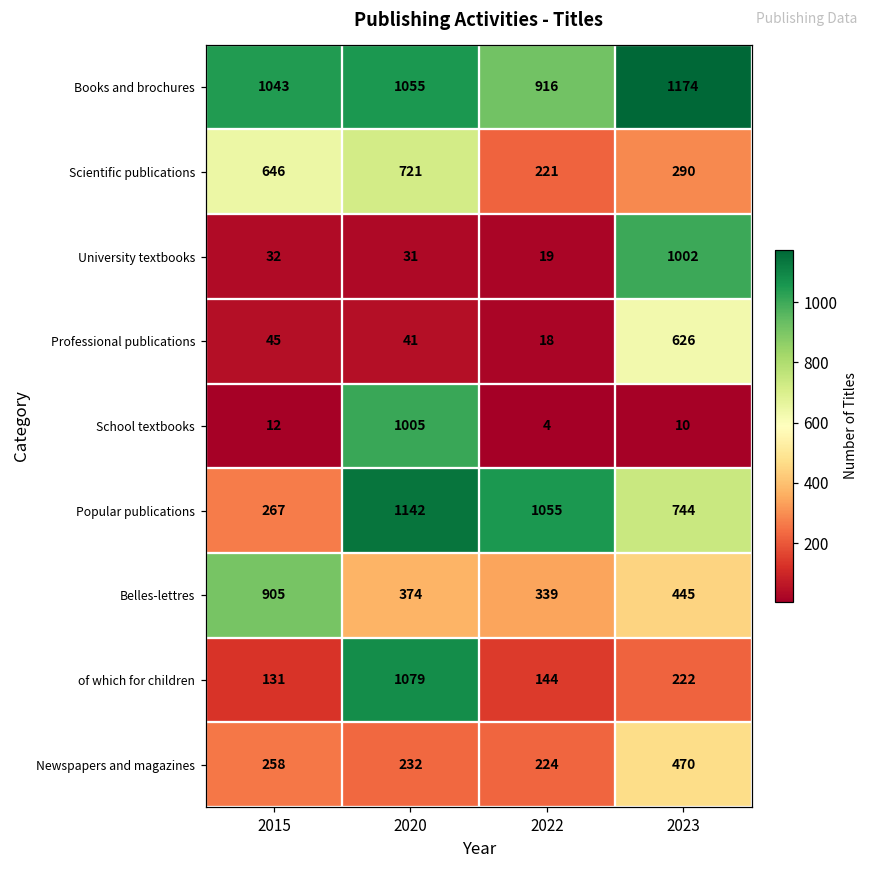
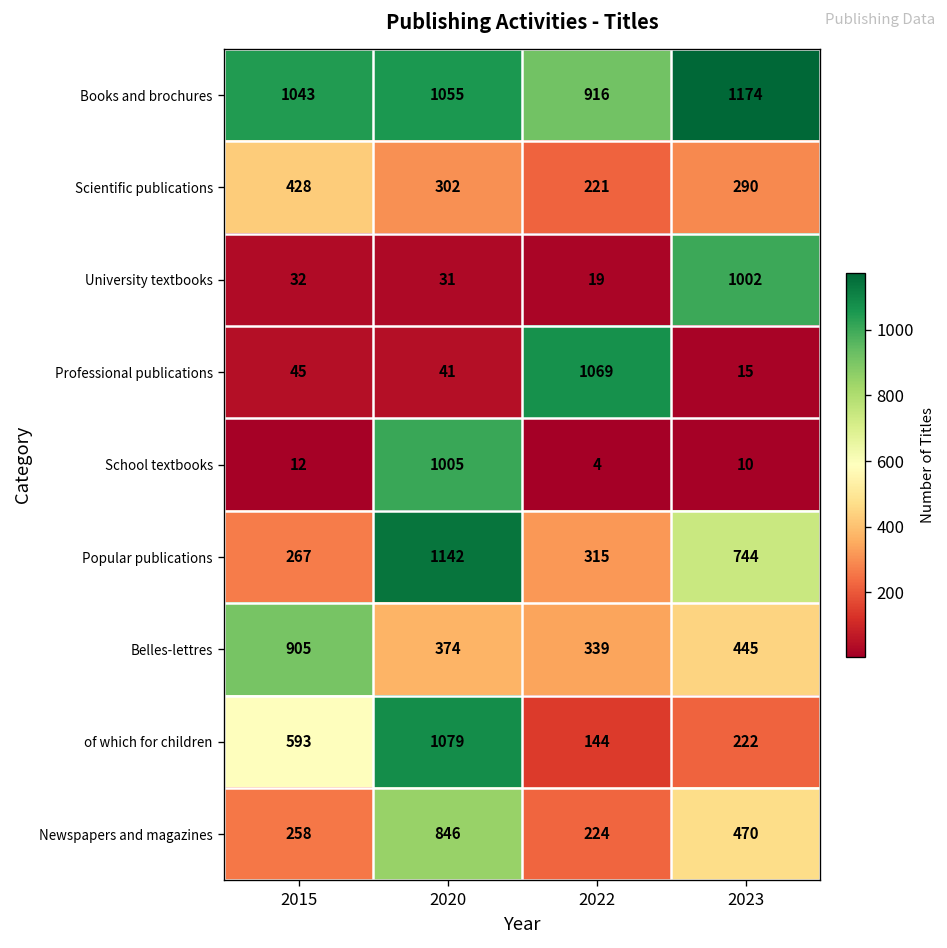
  {
    "Books and brochures": {
      "2015": 1043,
      "2020": 1055,
      "2022": 916,
      "2023": 1174
    },
    "Scientific publications": {
-     "2015": 646,
-     "2020": 721,
+     "2015": 428,
+     "2020": 302,
      "2022": 221,
      "2023": 290
    },
    "University textbooks": {
      "2015": 32,
      "2020": 31,
      "2022": 19,
      "2023": 1002
    },
    "Professional publications": {
      "2015": 45,
      "2020": 41,
-     "2022": 18,
-     "2023": 626
+     "2022": 1069,
+     "2023": 15
    },
    "School textbooks": {
      "2015": 12,
      "2020": 1005,
      "2022": 4,
      "2023": 10
    },
    "Popular publications": {
      "2015": 267,
      "2020": 1142,
-     "2022": 1055,
+     "2022": 315,
      "2023": 744
    },
    "Belles-lettres": {
      "2015": 905,
      "2020": 374,
      "2022": 339,
      "2023": 445
    },
    "of which for children": {
-     "2015": 131,
+     "2015": 593,
      "2020": 1079,
      "2022": 144,
      "2023": 222
    },
    "Newspapers and magazines": {
      "2015": 258,
-     "2020": 232,
+     "2020": 846,
      "2022": 224,
      "2023": 470
    }
  }
